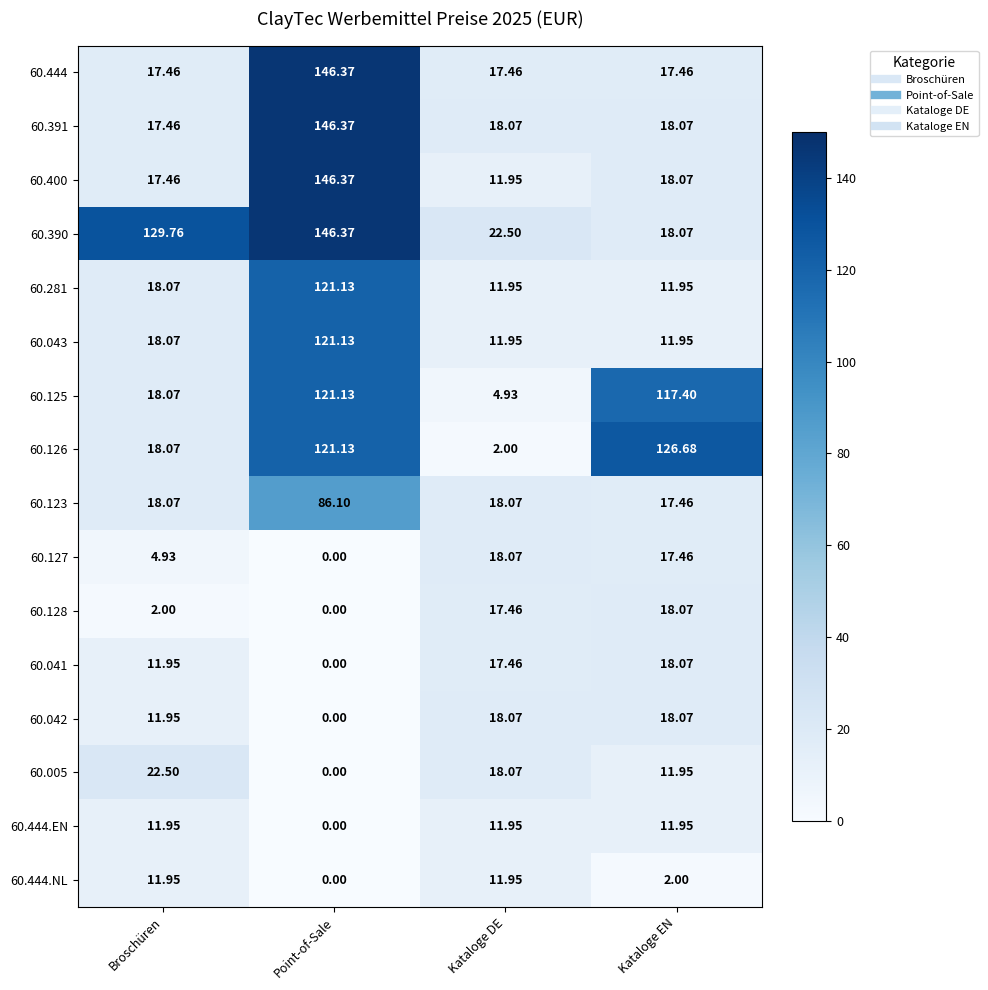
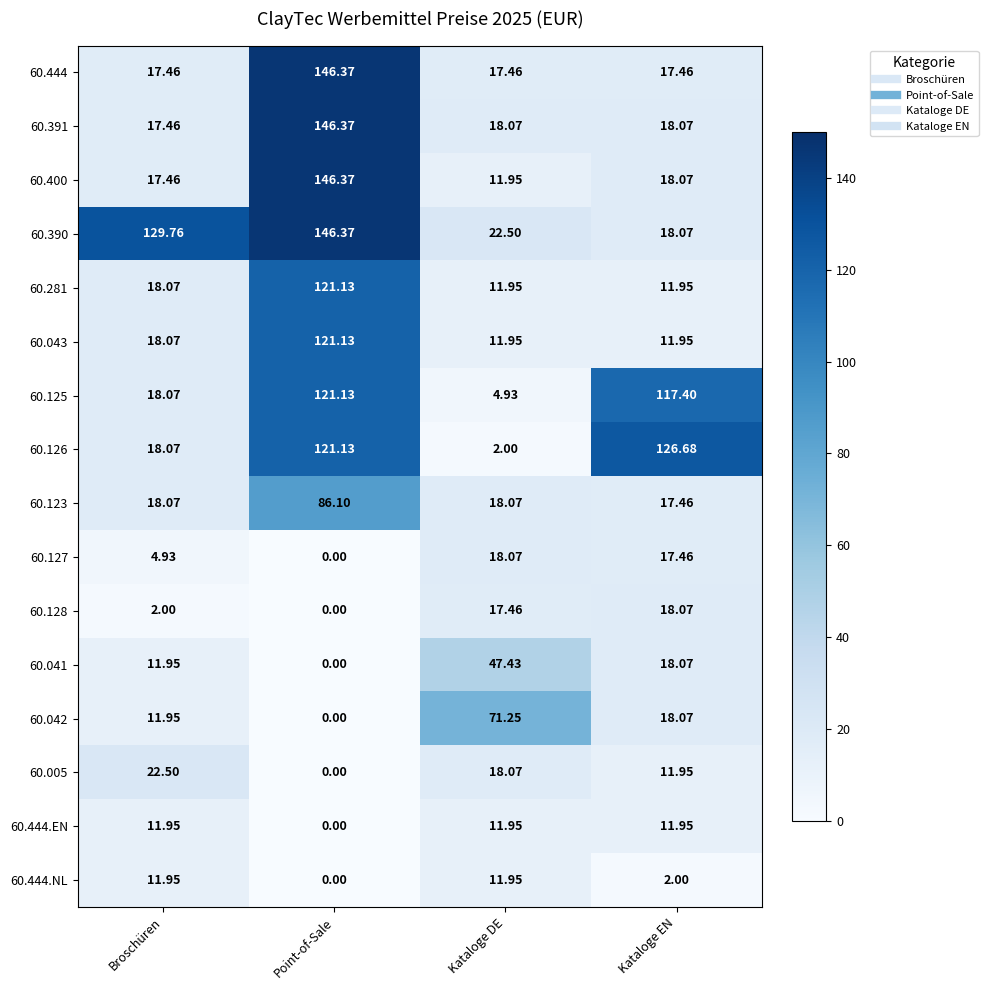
  {
    "60.444": {
      "Broschüren": 17.46,
      "Point-of-Sale": 146.37,
      "Kataloge DE": 17.46,
      "Kataloge EN": 17.46
    },
    "60.391": {
      "Broschüren": 17.46,
      "Point-of-Sale": 146.37,
      "Kataloge DE": 18.07,
      "Kataloge EN": 18.07
    },
    "60.400": {
      "Broschüren": 17.46,
      "Point-of-Sale": 146.37,
      "Kataloge DE": 11.95,
      "Kataloge EN": 18.07
    },
    "60.390": {
      "Broschüren": 129.76,
      "Point-of-Sale": 146.37,
      "Kataloge DE": 22.50,
      "Kataloge EN": 18.07
    },
    "60.281": {
      "Broschüren": 18.07,
      "Point-of-Sale": 121.13,
      "Kataloge DE": 11.95,
      "Kataloge EN": 11.95
    },
    "60.043": {
      "Broschüren": 18.07,
      "Point-of-Sale": 121.13,
      "Kataloge DE": 11.95,
      "Kataloge EN": 11.95
    },
    "60.125": {
      "Broschüren": 18.07,
      "Point-of-Sale": 121.13,
      "Kataloge DE": 4.93,
      "Kataloge EN": 117.40
    },
    "60.126": {
      "Broschüren": 18.07,
      "Point-of-Sale": 121.13,
      "Kataloge DE": 2.00,
      "Kataloge EN": 126.68
    },
    "60.123": {
      "Broschüren": 18.07,
      "Point-of-Sale": 86.10,
      "Kataloge DE": 18.07,
      "Kataloge EN": 17.46
    },
    "60.127": {
      "Broschüren": 4.93,
      "Point-of-Sale": 0.00,
      "Kataloge DE": 18.07,
      "Kataloge EN": 17.46
    },
    "60.128": {
      "Broschüren": 2.00,
      "Point-of-Sale": 0.00,
      "Kataloge DE": 17.46,
      "Kataloge EN": 18.07
    },
    "60.041": {
      "Broschüren": 11.95,
      "Point-of-Sale": 0.00,
-     "Kataloge DE": 17.46,
+     "Kataloge DE": 47.43,
      "Kataloge EN": 18.07
    },
    "60.042": {
      "Broschüren": 11.95,
      "Point-of-Sale": 0.00,
-     "Kataloge DE": 18.07,
+     "Kataloge DE": 71.25,
      "Kataloge EN": 18.07
    },
    "60.005": {
      "Broschüren": 22.50,
      "Point-of-Sale": 0.00,
      "Kataloge DE": 18.07,
      "Kataloge EN": 11.95
    },
    "60.444.EN": {
      "Broschüren": 11.95,
      "Point-of-Sale": 0.00,
      "Kataloge DE": 11.95,
      "Kataloge EN": 11.95
    },
    "60.444.NL": {
      "Broschüren": 11.95,
      "Point-of-Sale": 0.00,
      "Kataloge DE": 11.95,
      "Kataloge EN": 2.00
    }
  }
